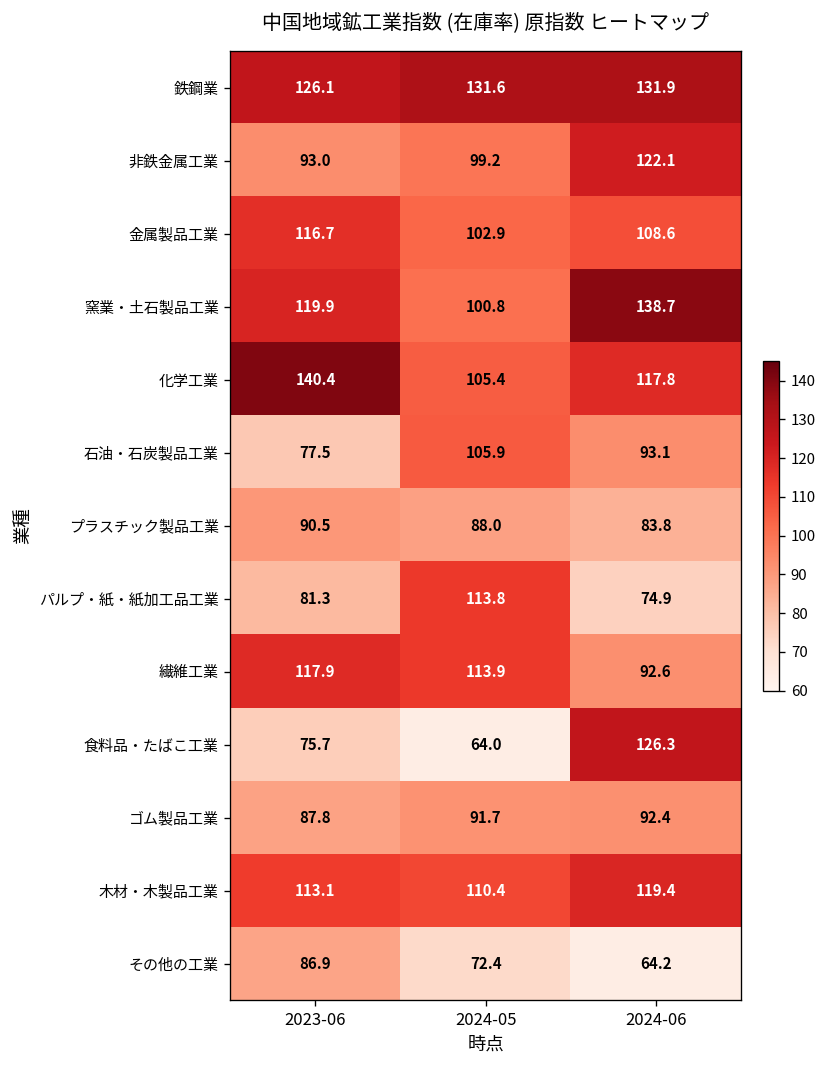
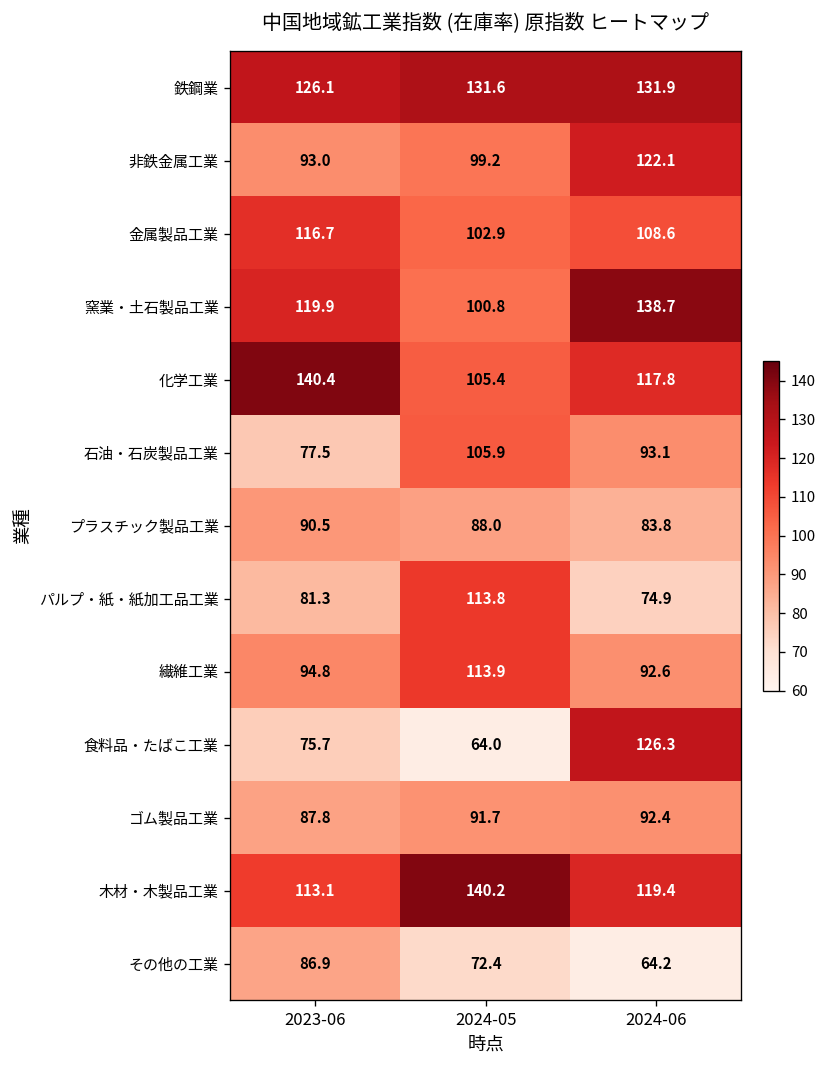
  {
    "鉄鋼業": {
      "2023-06": 126.1,
      "2024-05": 131.6,
      "2024-06": 131.9
    },
    "非鉄金属工業": {
      "2023-06": 93.0,
      "2024-05": 99.2,
      "2024-06": 122.1
    },
    "金属製品工業": {
      "2023-06": 116.7,
      "2024-05": 102.9,
      "2024-06": 108.6
    },
    "窯業・土石製品工業": {
      "2023-06": 119.9,
      "2024-05": 100.8,
      "2024-06": 138.7
    },
    "化学工業": {
      "2023-06": 140.4,
      "2024-05": 105.4,
      "2024-06": 117.8
    },
    "石油・石炭製品工業": {
      "2023-06": 77.5,
      "2024-05": 105.9,
      "2024-06": 93.1
    },
    "プラスチック製品工業": {
      "2023-06": 90.5,
      "2024-05": 88.0,
      "2024-06": 83.8
    },
    "パルプ・紙・紙加工品工業": {
      "2023-06": 81.3,
      "2024-05": 113.8,
      "2024-06": 74.9
    },
    "繊維工業": {
-     "2023-06": 117.9,
+     "2023-06": 94.8,
      "2024-05": 113.9,
      "2024-06": 92.6
    },
    "食料品・たばこ工業": {
      "2023-06": 75.7,
      "2024-05": 64.0,
      "2024-06": 126.3
    },
    "ゴム製品工業": {
      "2023-06": 87.8,
      "2024-05": 91.7,
      "2024-06": 92.4
    },
    "木材・木製品工業": {
      "2023-06": 113.1,
-     "2024-05": 110.4,
+     "2024-05": 140.2,
      "2024-06": 119.4
    },
    "その他の工業": {
      "2023-06": 86.9,
      "2024-05": 72.4,
      "2024-06": 64.2
    }
  }
